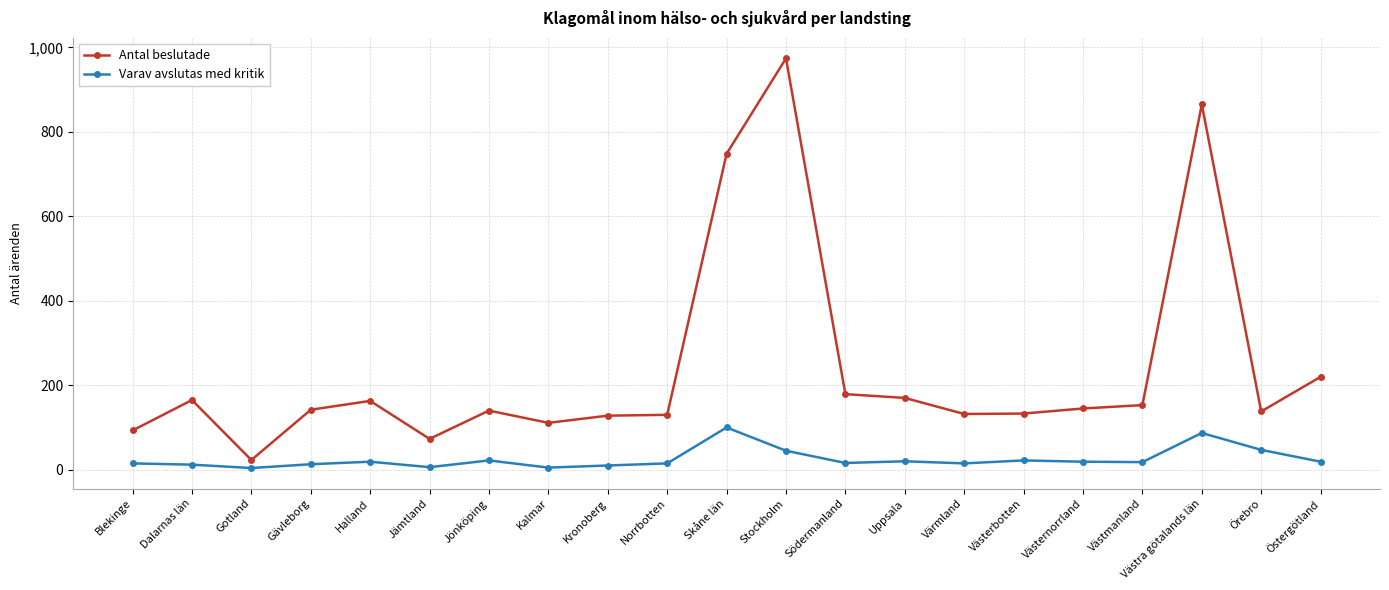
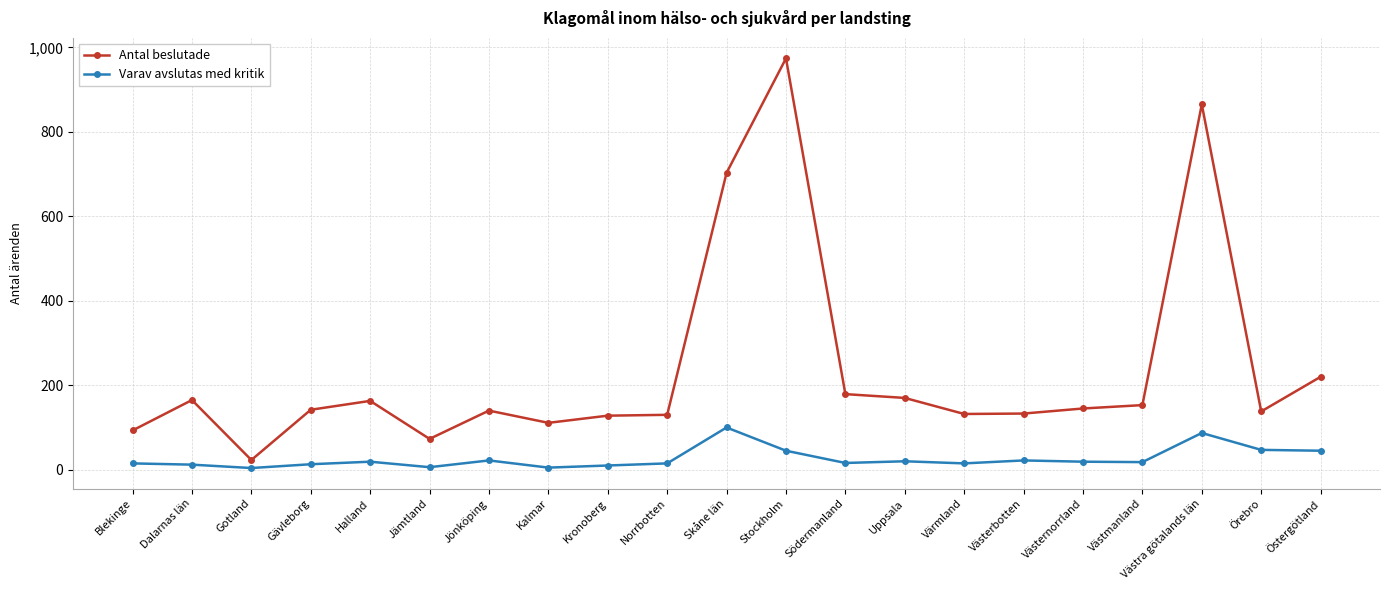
  {
    "Antal beslutade": {
      "Blekinge": 90,
      "Dalarnas län": 170,
      "Gotland": 20,
      "Gävleborg": 140,
      "Halland": 160,
      "Jämtland": 70,
      "Jönköping": 140,
      "Kalmar": 110,
      "Kronoberg": 130,
      "Norrbotten": 130,
-     "Skåne län": 750,
+     "Skåne län": 700,
      "Stockholm": 970,
      "Södermanland": 180,
      "Uppsala": 170,
      "Värmland": 130,
      "Västerbotten": 130,
      "Västernorrland": 150,
      "Västmanland": 150,
      "Västra götalands län": 870,
      "Örebro": 140,
      "Östergötland": 220
    },
    "Varav avslutas med kritik": {
      "Blekinge": 20,
      "Dalarnas län": 10,
      "Gotland": 0,
      "Gävleborg": 10,
      "Halland": 20,
      "Jämtland": 10,
      "Jönköping": 20,
      "Kalmar": 10,
      "Kronoberg": 10,
      "Norrbotten": 20,
      "Skåne län": 100,
      "Stockholm": 50,
      "Södermanland": 20,
      "Uppsala": 20,
      "Värmland": 20,
      "Västerbotten": 20,
      "Västernorrland": 20,
      "Västmanland": 20,
      "Västra götalands län": 90,
      "Örebro": 50,
-     "Östergötland": 20
+     "Östergötland": 50
    }
  }
